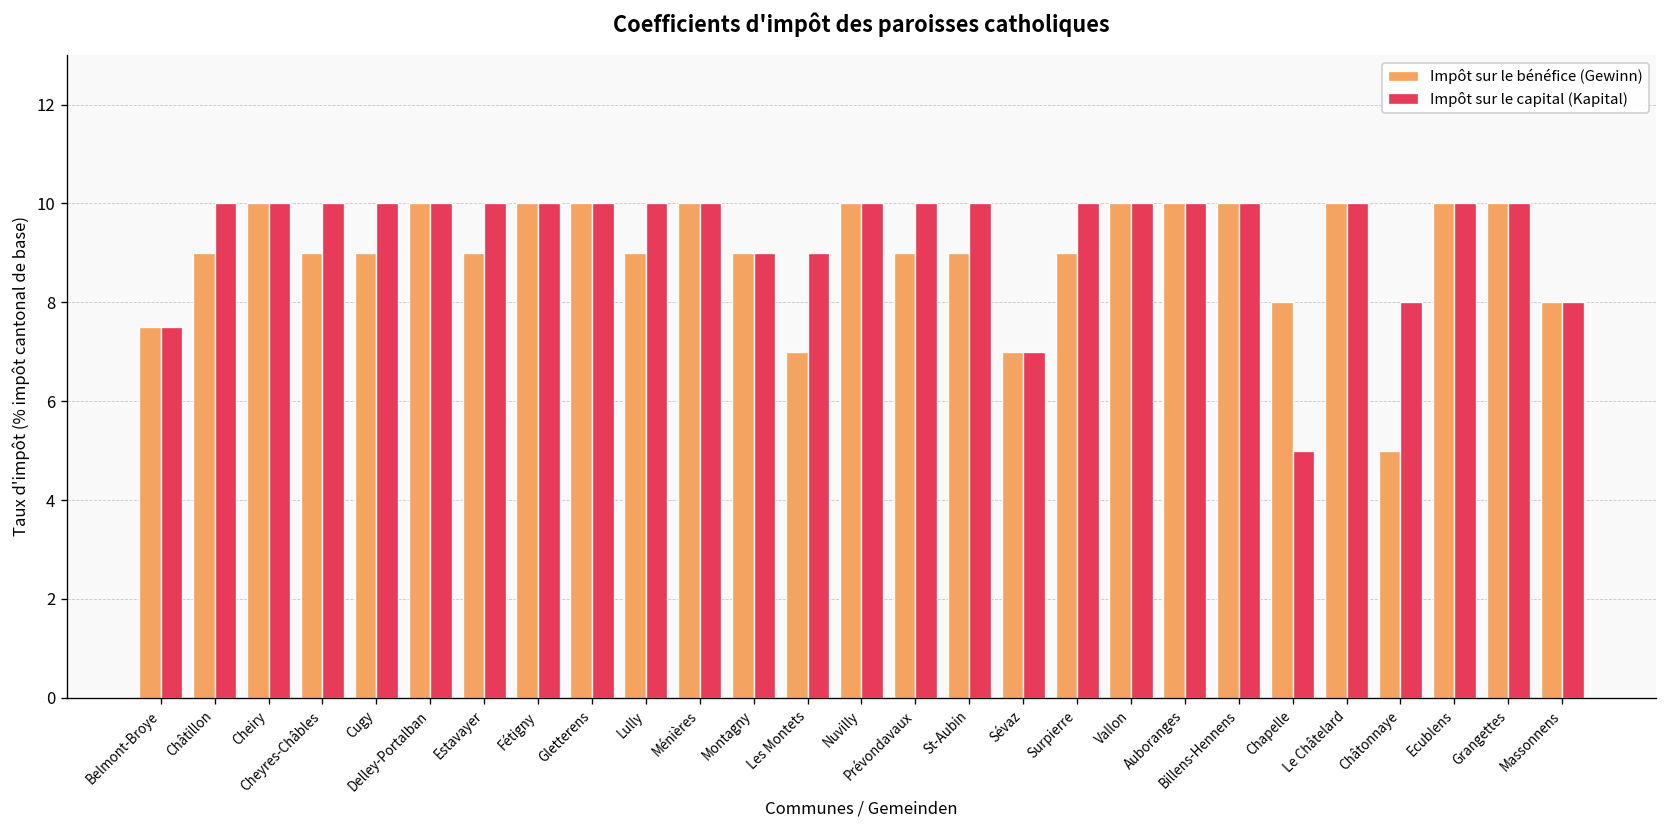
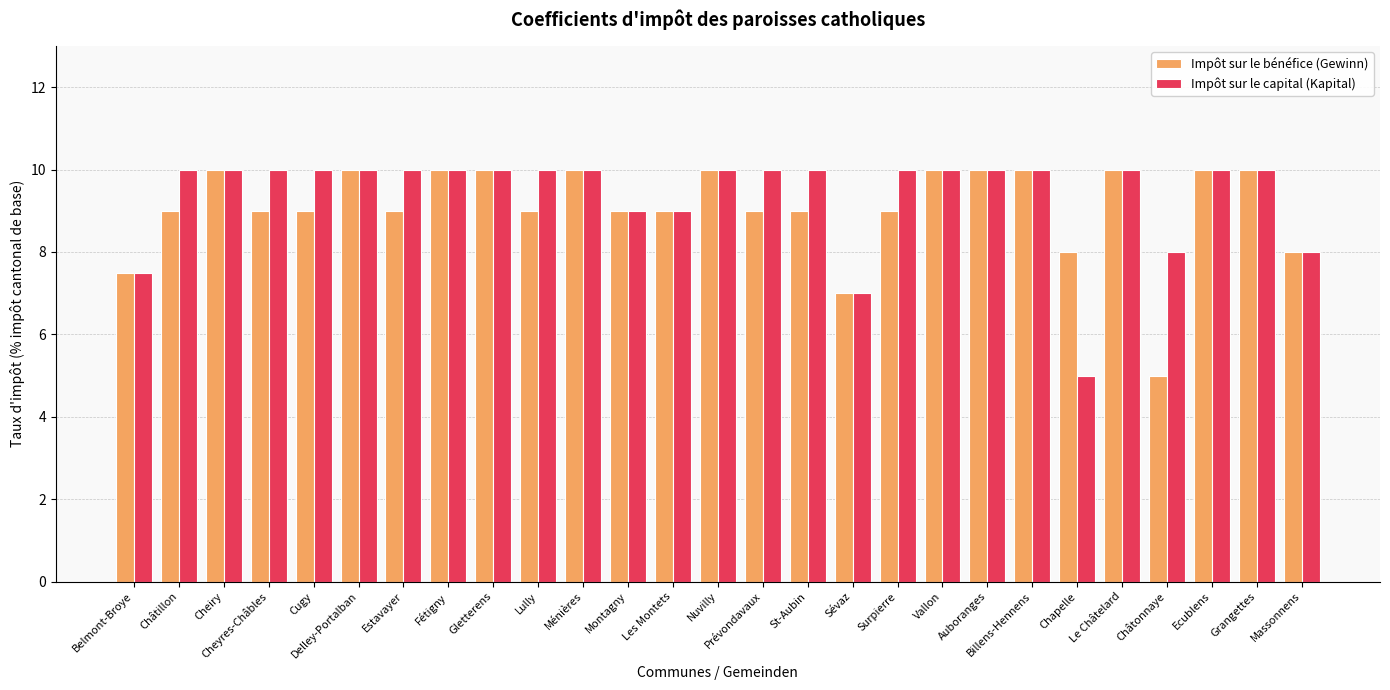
  {
    "Impôt sur le bénéfice (Gewinn)": {
      "Belmont-Broye": 7.5,
      "Châtillon": 9,
      "Cheiry": 10,
      "Cheyres-Châbles": 9,
      "Cugy": 9,
      "Delley-Portalban": 10,
      "Estavayer": 9,
      "Fétigny": 10,
      "Gletterens": 10,
      "Lully": 9,
      "Ménières": 10,
      "Montagny": 9,
-     "Les Montets": 7,
+     "Les Montets": 9,
      "Nuvilly": 10,
      "Prévondavaux": 9,
      "St-Aubin": 9,
      "Sévaz": 7,
      "Surpierre": 9,
      "Vallon": 10,
      "Auboranges": 10,
      "Billens-Hennens": 10,
      "Chapelle": 8,
      "Le Châtelard": 10,
      "Châtonnaye": 5,
      "Ecublens": 10,
      "Grangettes": 10,
      "Massonnens": 8
    },
    "Impôt sur le capital (Kapital)": {
      "Belmont-Broye": 7.5,
      "Châtillon": 10,
      "Cheiry": 10,
      "Cheyres-Châbles": 10,
      "Cugy": 10,
      "Delley-Portalban": 10,
      "Estavayer": 10,
      "Fétigny": 10,
      "Gletterens": 10,
      "Lully": 10,
      "Ménières": 10,
      "Montagny": 9,
      "Les Montets": 9,
      "Nuvilly": 10,
      "Prévondavaux": 10,
      "St-Aubin": 10,
      "Sévaz": 7,
      "Surpierre": 10,
      "Vallon": 10,
      "Auboranges": 10,
      "Billens-Hennens": 10,
      "Chapelle": 5,
      "Le Châtelard": 10,
      "Châtonnaye": 8,
      "Ecublens": 10,
      "Grangettes": 10,
      "Massonnens": 8
    }
  }
